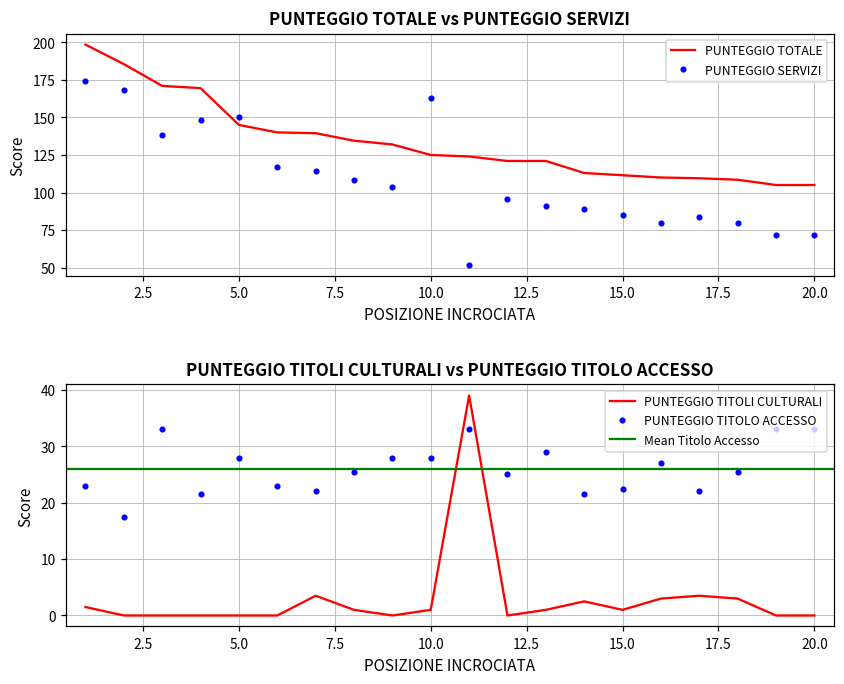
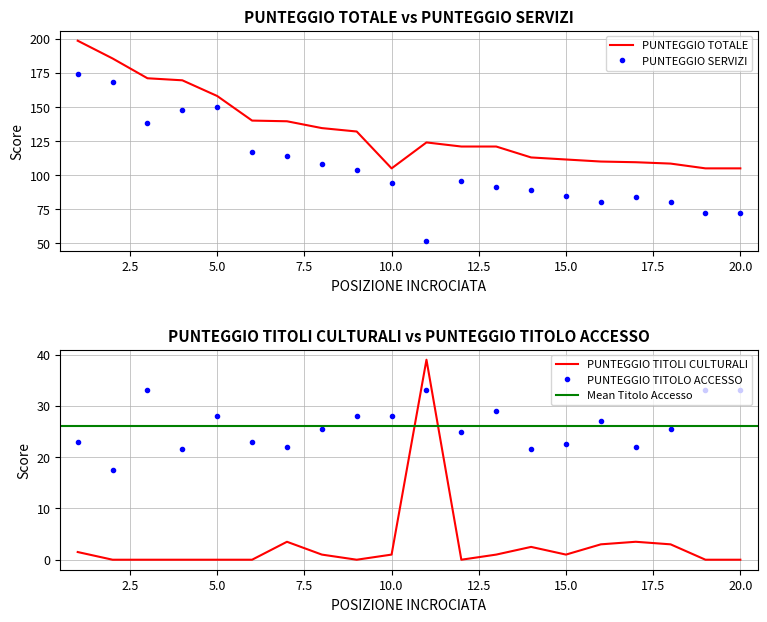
  {
    "PUNTEGGIO TOTALE vs PUNTEGGIO SERVIZI": {
      "PUNTEGGIO TOTALE": {
-       "5.0": 145,
-       "10.0": 125,
+       "5.0": 158,
+       "10.0": 105,
        "15.0": 112,
        "20.0": 105
      },
      "PUNTEGGIO SERVIZI": {
        "5.0": 150,
-       "10.0": 163,
+       "10.0": 94,
        "15.0": 85,
        "20.0": 72
      }
    },
    "PUNTEGGIO TITOLI CULTURALI vs PUNTEGGIO TITOLO ACCESSO": {
      "PUNTEGGIO TITOLI CULTURALI": {
        "5.0": 0,
        "10.0": 1,
        "15.0": 1,
        "20.0": 0
      },
      "PUNTEGGIO TITOLO ACCESSO": {
        "5.0": 28,
        "10.0": 28,
        "15.0": 23
      }
    }
  }
